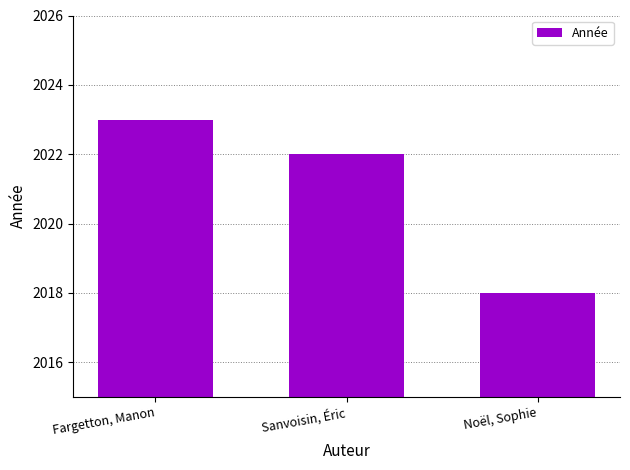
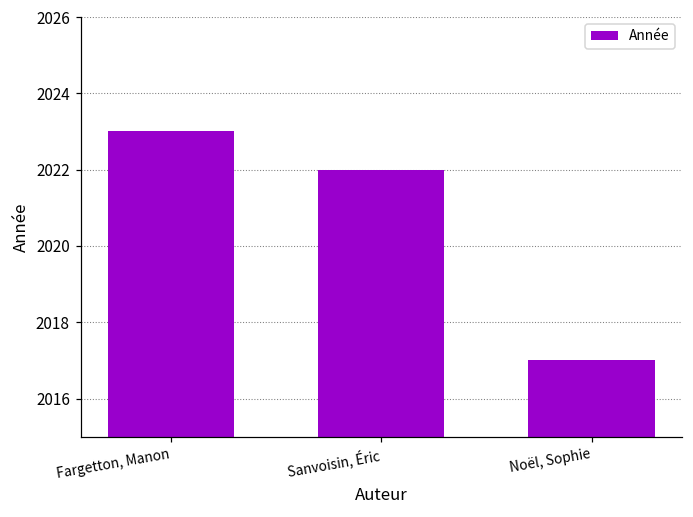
  {
    "Fargetton, Manon": 2023,
    "Sanvoisin, Éric": 2022,
-   "Noël, Sophie": 2018
+   "Noël, Sophie": 2017
  }
